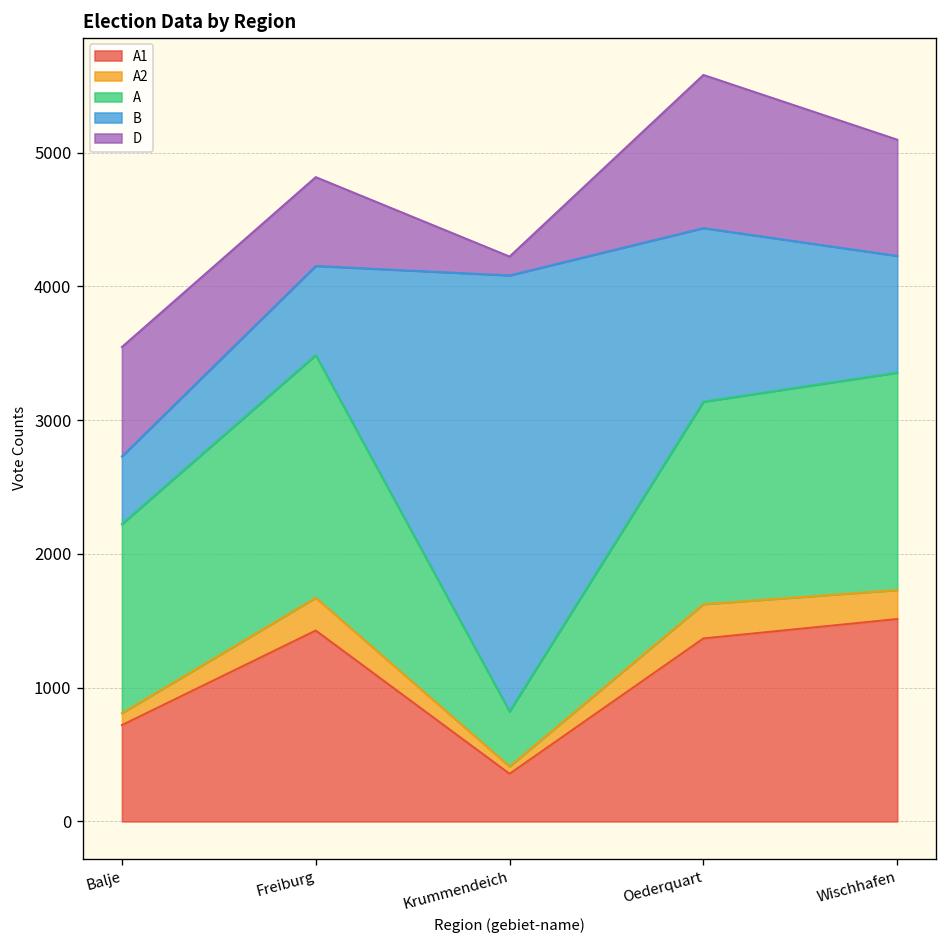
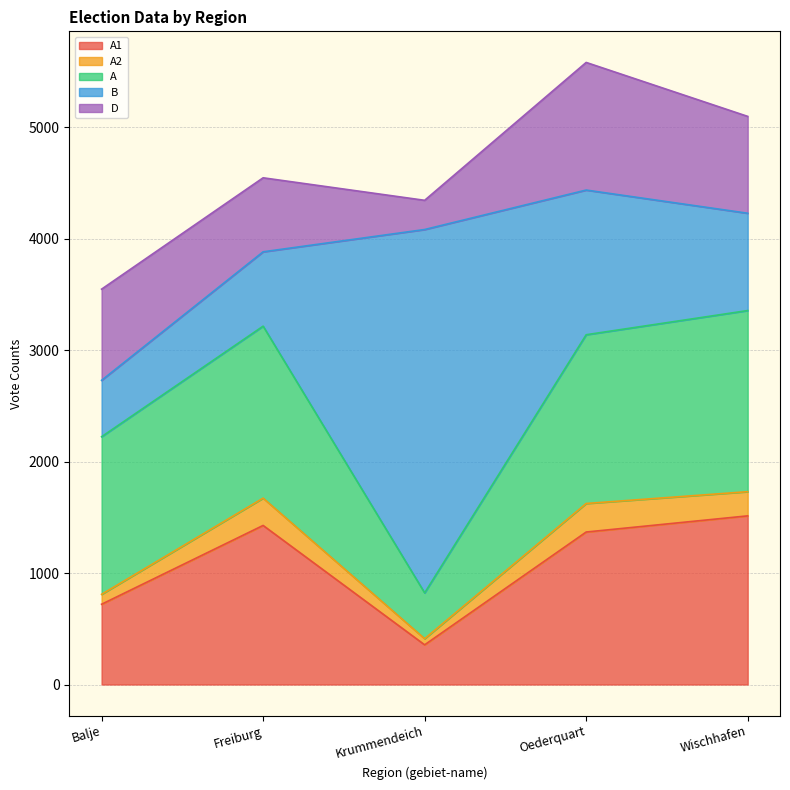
  {
    "A1": {
      "Balje": 720,
      "Freiburg": 1430,
      "Krummendeich": 360,
      "Oederquart": 1370,
      "Wischhafen": 1510
    },
    "A2": {
      "Balje": 90,
      "Freiburg": 250,
      "Krummendeich": 60,
      "Oederquart": 260,
      "Wischhafen": 220
    },
    "A": {
      "Balje": 1410,
-     "Freiburg": 1810,
+     "Freiburg": 1540,
      "Krummendeich": 410,
      "Oederquart": 1510,
      "Wischhafen": 1630
    },
    "B": {
      "Balje": 510,
      "Freiburg": 670,
      "Krummendeich": 3260,
      "Oederquart": 1300,
      "Wischhafen": 870
    },
    "D": {
      "Balje": 820,
      "Freiburg": 660,
-     "Krummendeich": 140,
+     "Krummendeich": 260,
      "Oederquart": 1150,
      "Wischhafen": 870
    }
  }
